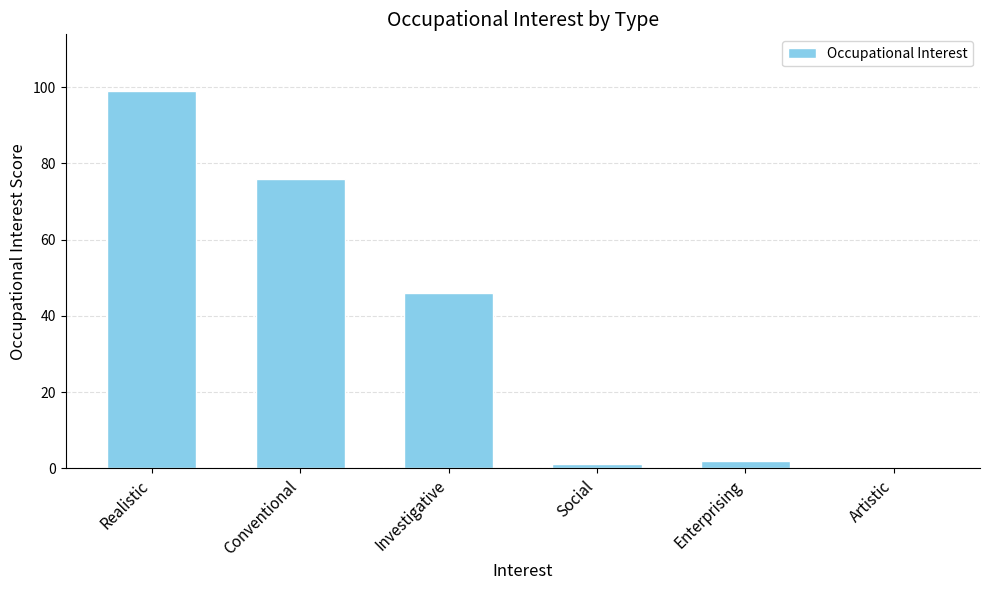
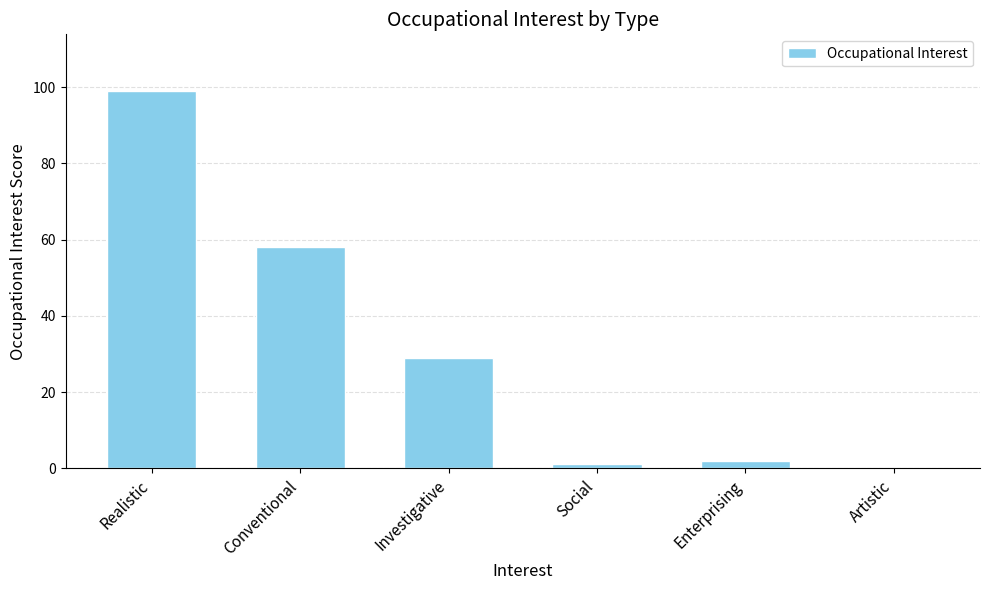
  {
    "Realistic": 99,
-   "Conventional": 76,
-   "Investigative": 46,
+   "Conventional": 58,
+   "Investigative": 29,
    "Social": 1,
    "Enterprising": 2,
    "Artistic": 0
  }
